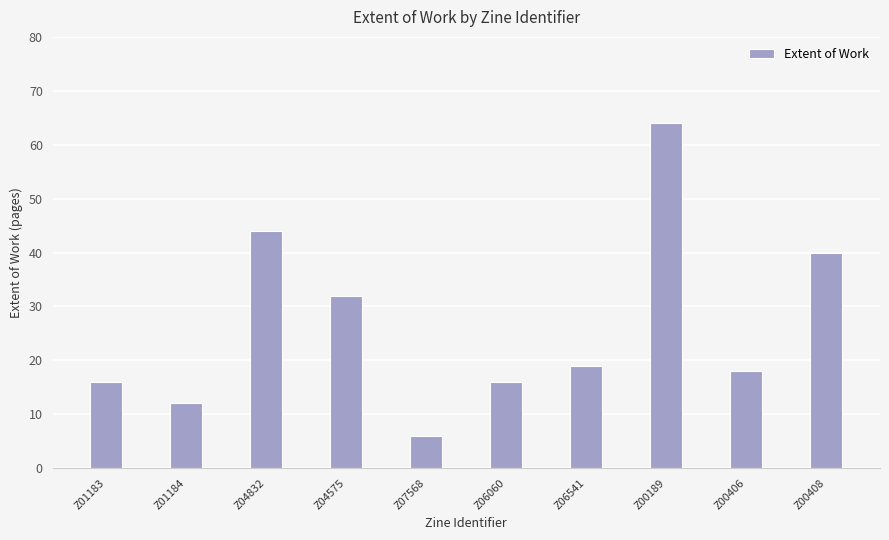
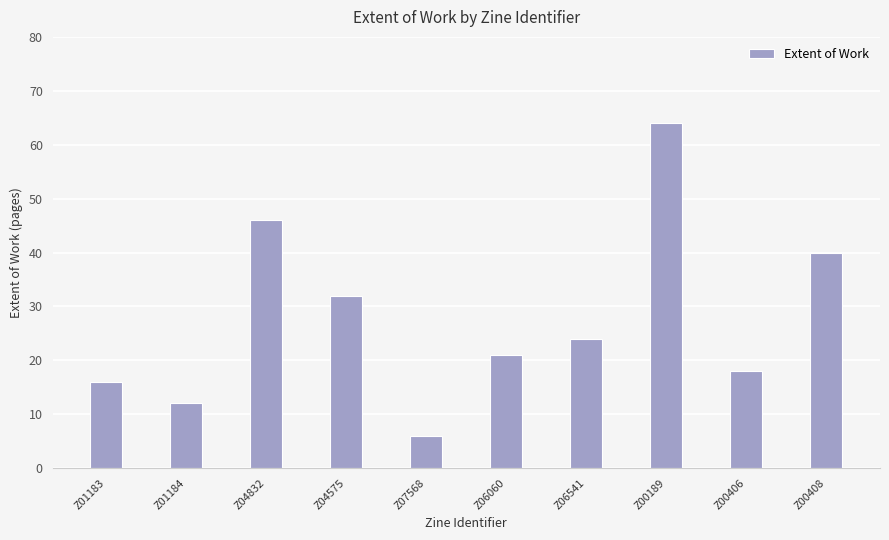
  {
    "Z01183": 16,
    "Z01184": 12,
-   "Z04832": 44,
+   "Z04832": 46,
    "Z04575": 32,
    "Z07568": 6,
-   "Z06060": 16,
-   "Z06541": 19,
+   "Z06060": 21,
+   "Z06541": 24,
    "Z00189": 64,
    "Z00406": 18,
    "Z00408": 40
  }
